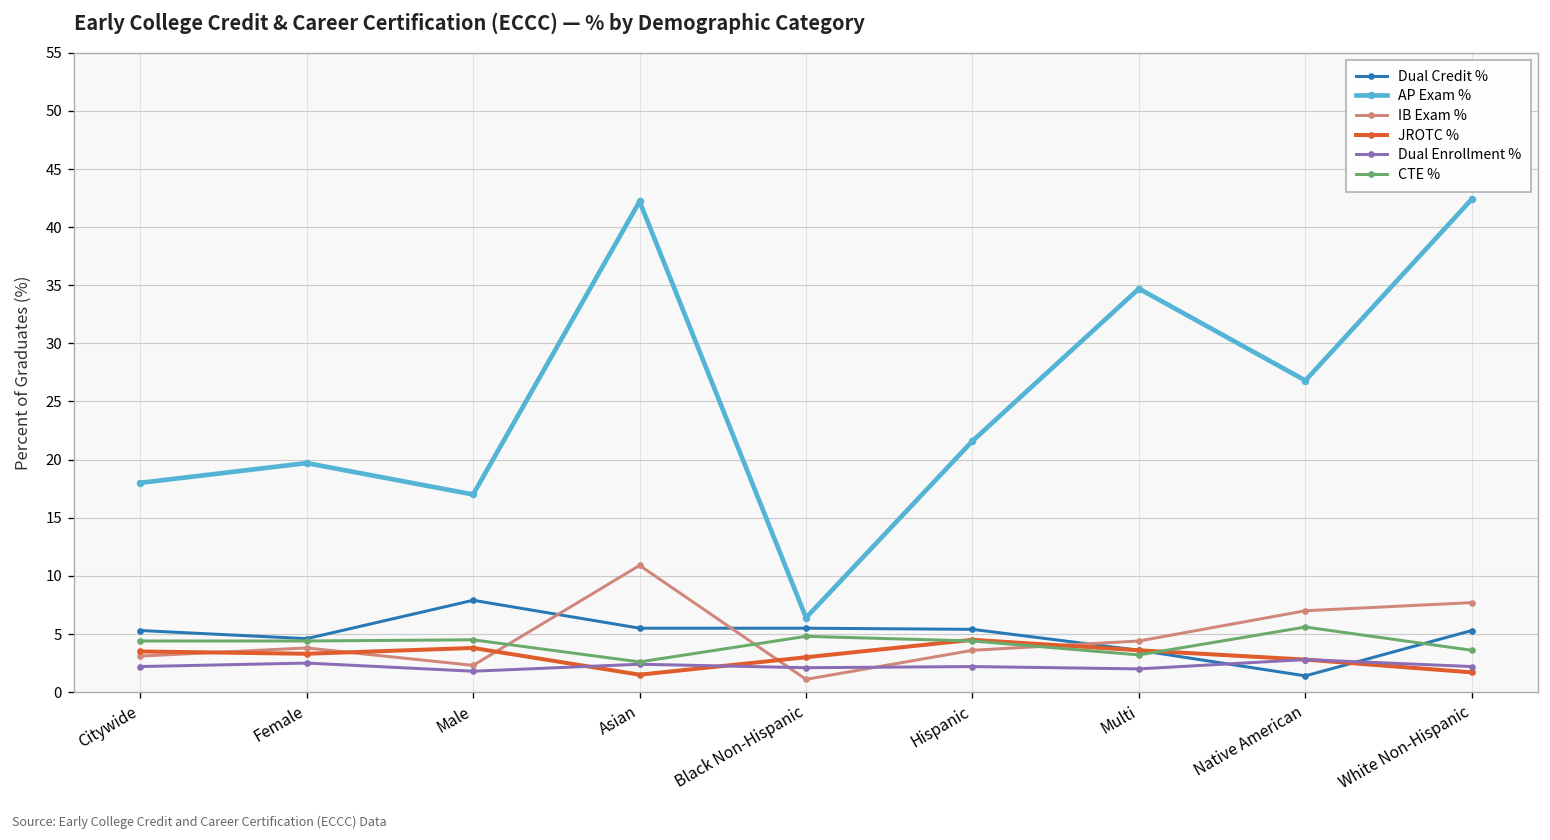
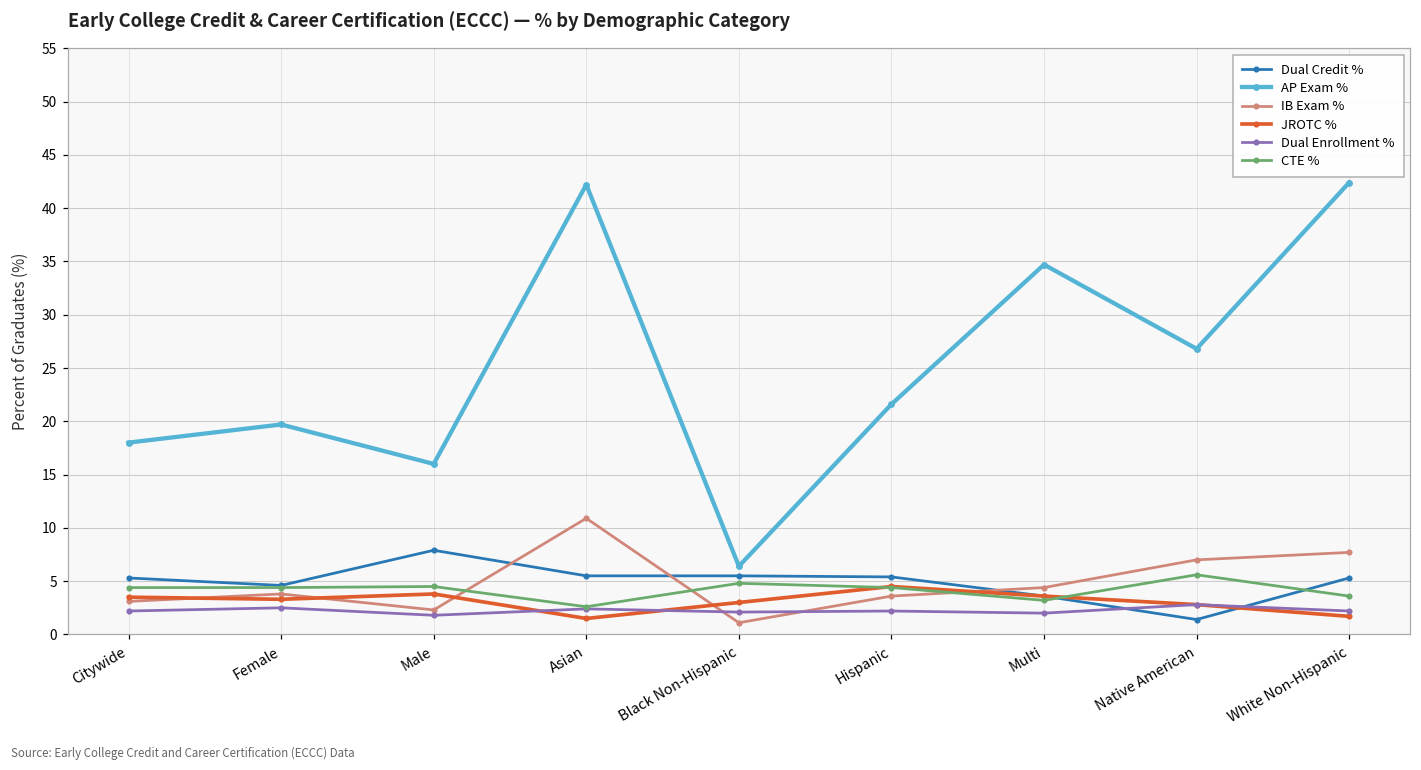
  {
    "Dual Credit %": {
      "Citywide": 5,
      "Male": 8,
      "Asian": 6,
      "Black Non-Hispanic": 6,
      "Hispanic": 5,
      "Native American": 1,
      "White Non-Hispanic": 5
    },
    "AP Exam %": {
      "Citywide": 18,
      "Female": 20,
-     "Male": 17,
+     "Male": 16,
      "Asian": 42,
      "Black Non-Hispanic": 6,
      "Hispanic": 22,
      "Multi": 35,
      "Native American": 27
    },
    "IB Exam %": {
      "Citywide": 3,
      "Female": 4,
      "Male": 2,
      "Asian": 11,
      "Black Non-Hispanic": 1,
      "Hispanic": 4,
      "Multi": 4,
      "Native American": 7,
      "White Non-Hispanic": 8
    },
    "JROTC %": {
      "Citywide": 4,
      "Female": 3,
      "Male": 4,
      "Asian": 2,
      "Black Non-Hispanic": 3,
      "White Non-Hispanic": 2
    },
    "Dual Enrollment %": {
      "Citywide": 2,
      "Female": 3,
      "Male": 2,
      "Black Non-Hispanic": 2,
      "Hispanic": 2,
      "Multi": 2,
      "White Non-Hispanic": 2
    },
    "CTE %": {
      "Citywide": 4,
      "Male": 5,
      "Black Non-Hispanic": 5,
      "Multi": 3,
      "Native American": 6,
      "White Non-Hispanic": 4
    }
  }
